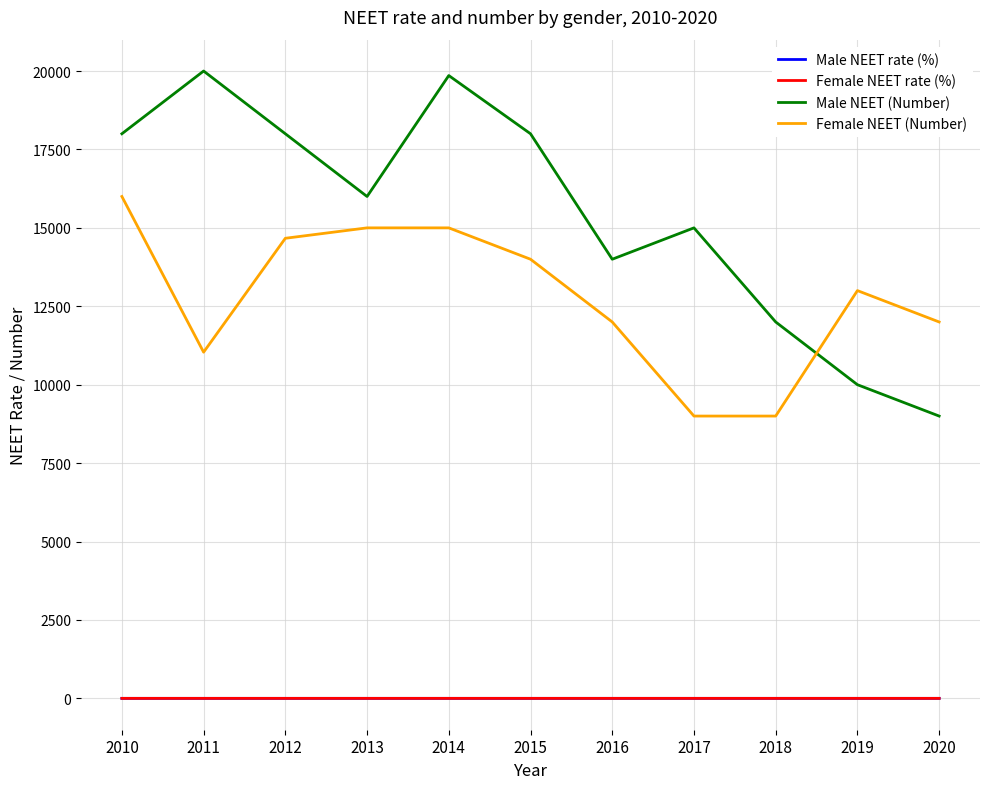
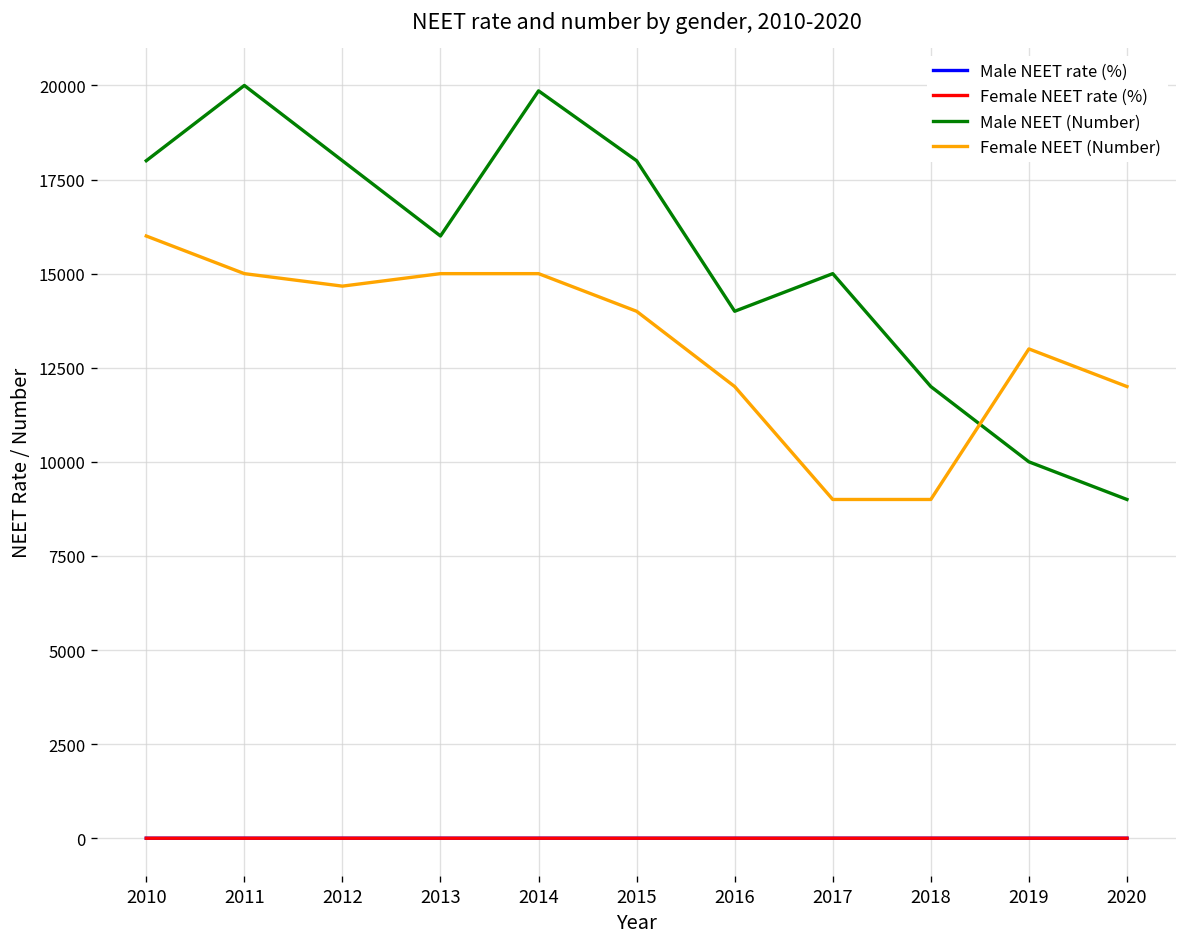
  {
    "Female NEET rate (%)": {
      "2010": 0,
      "2011": 0,
      "2012": 0,
      "2013": 0,
      "2014": 0,
      "2015": 0,
      "2016": 0,
      "2017": 0,
      "2018": 0,
      "2019": 0,
      "2020": 0
    },
    "Male NEET (Number)": {
      "2010": 18000,
      "2011": 20000,
      "2012": 18000,
      "2013": 16000,
      "2014": 19900,
      "2015": 18000,
      "2016": 14000,
      "2017": 15000,
      "2018": 12000,
      "2019": 10000,
      "2020": 9000
    },
    "Female NEET (Number)": {
      "2010": 16000,
-     "2011": 11000,
+     "2011": 15000,
      "2012": 14700,
      "2013": 15000,
      "2014": 15000,
      "2015": 14000,
      "2016": 12000,
      "2017": 9000,
      "2018": 9000,
      "2019": 13000,
      "2020": 12000
    }
  }
